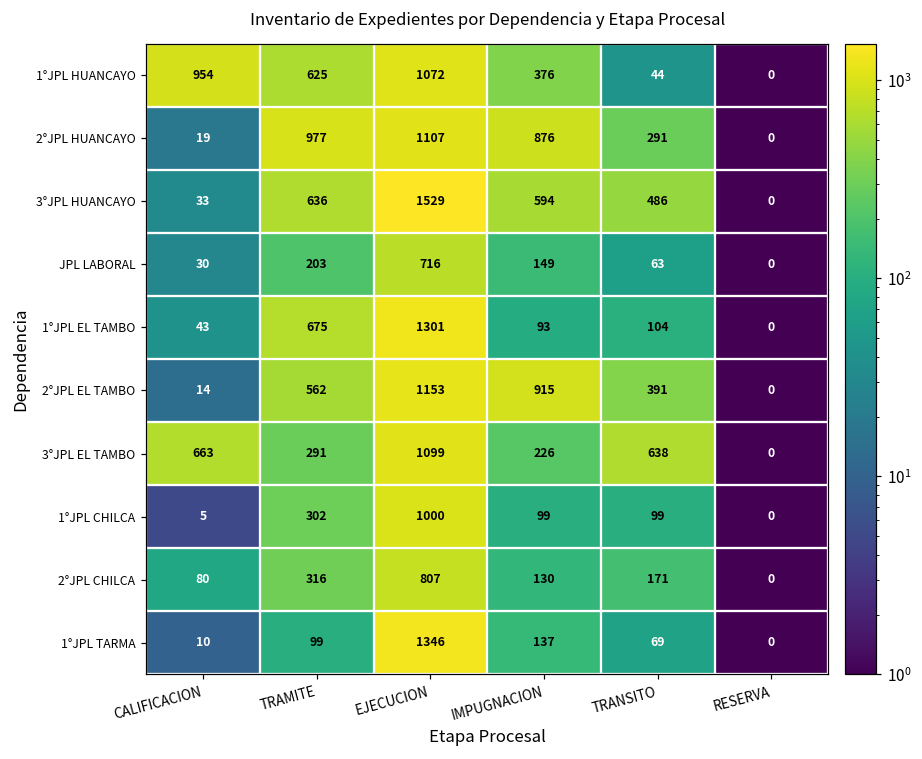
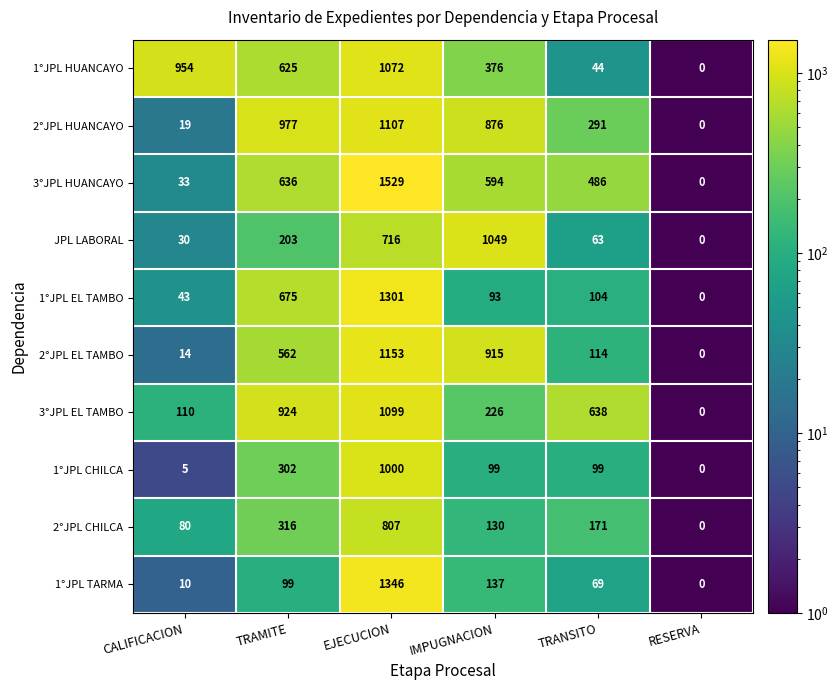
  {
    "1°JPL HUANCAYO": {
      "CALIFICACION": 954,
      "TRAMITE": 625,
      "EJECUCION": 1072,
      "IMPUGNACION": 376,
      "TRANSITO": 44,
      "RESERVA": 0
    },
    "2°JPL HUANCAYO": {
      "CALIFICACION": 19,
      "TRAMITE": 977,
      "EJECUCION": 1107,
      "IMPUGNACION": 876,
      "TRANSITO": 291,
      "RESERVA": 0
    },
    "3°JPL HUANCAYO": {
      "CALIFICACION": 33,
      "TRAMITE": 636,
      "EJECUCION": 1529,
      "IMPUGNACION": 594,
      "TRANSITO": 486,
      "RESERVA": 0
    },
    "JPL LABORAL": {
      "CALIFICACION": 30,
      "TRAMITE": 203,
      "EJECUCION": 716,
-     "IMPUGNACION": 149,
+     "IMPUGNACION": 1049,
      "TRANSITO": 63,
      "RESERVA": 0
    },
    "1°JPL EL TAMBO": {
      "CALIFICACION": 43,
      "TRAMITE": 675,
      "EJECUCION": 1301,
      "IMPUGNACION": 93,
      "TRANSITO": 104,
      "RESERVA": 0
    },
    "2°JPL EL TAMBO": {
      "CALIFICACION": 14,
      "TRAMITE": 562,
      "EJECUCION": 1153,
      "IMPUGNACION": 915,
-     "TRANSITO": 391,
+     "TRANSITO": 114,
      "RESERVA": 0
    },
    "3°JPL EL TAMBO": {
-     "CALIFICACION": 663,
-     "TRAMITE": 291,
+     "CALIFICACION": 110,
+     "TRAMITE": 924,
      "EJECUCION": 1099,
      "IMPUGNACION": 226,
      "TRANSITO": 638,
      "RESERVA": 0
    },
    "1°JPL CHILCA": {
      "CALIFICACION": 5,
      "TRAMITE": 302,
      "EJECUCION": 1000,
      "IMPUGNACION": 99,
      "TRANSITO": 99,
      "RESERVA": 0
    },
    "2°JPL CHILCA": {
      "CALIFICACION": 80,
      "TRAMITE": 316,
      "EJECUCION": 807,
      "IMPUGNACION": 130,
      "TRANSITO": 171,
      "RESERVA": 0
    },
    "1°JPL TARMA": {
      "CALIFICACION": 10,
      "TRAMITE": 99,
      "EJECUCION": 1346,
      "IMPUGNACION": 137,
      "TRANSITO": 69,
      "RESERVA": 0
    }
  }
